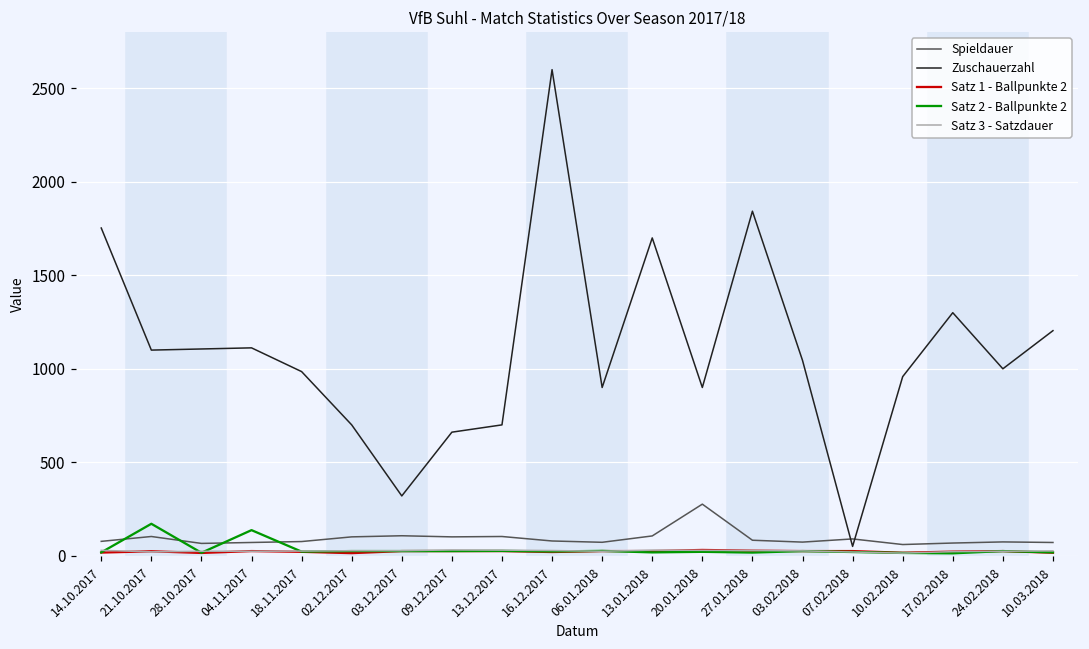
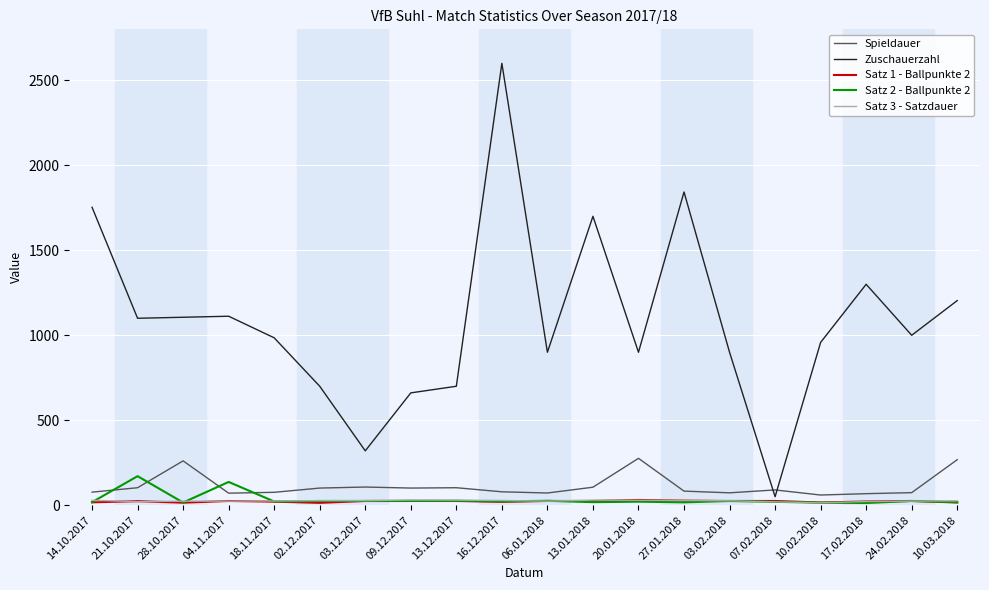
  {
    "Spieldauer": {
      "14.10.2017": 80,
      "21.10.2017": 100,
-     "28.10.2017": 70,
+     "28.10.2017": 260,
      "04.11.2017": 70,
      "18.11.2017": 80,
      "02.12.2017": 100,
      "03.12.2017": 110,
      "09.12.2017": 100,
      "13.12.2017": 100,
      "16.12.2017": 80,
      "06.01.2018": 70,
      "13.01.2018": 110,
      "20.01.2018": 280,
      "27.01.2018": 80,
      "03.02.2018": 70,
      "07.02.2018": 90,
      "10.02.2018": 60,
      "17.02.2018": 70,
      "24.02.2018": 70,
-     "10.03.2018": 70
+     "10.03.2018": 270
    },
    "Zuschauerzahl": {
      "14.10.2017": 1750,
      "21.10.2017": 1100,
      "28.10.2017": 1110,
      "04.11.2017": 1110,
      "18.11.2017": 990,
      "02.12.2017": 700,
      "03.12.2017": 320,
      "09.12.2017": 660,
      "13.12.2017": 700,
      "16.12.2017": 2600,
      "06.01.2018": 900,
      "13.01.2018": 1700,
      "20.01.2018": 900,
      "27.01.2018": 1840,
-     "03.02.2018": 1050,
+     "03.02.2018": 900,
      "07.02.2018": 50,
      "10.02.2018": 960,
      "17.02.2018": 1300,
      "24.02.2018": 1000,
      "10.03.2018": 1200
    },
    "Satz 2 - Ballpunkte 2": {
      "21.10.2017": 170,
      "04.11.2017": 140
    }
  }
